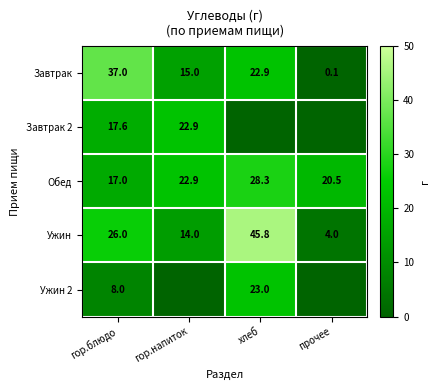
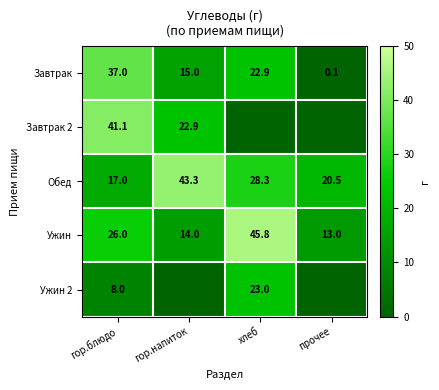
  {
    "Завтрак": {
      "гор.блюдо": 37.0,
      "гор.напиток": 15.0,
      "хлеб": 22.9,
      "прочее": 0.1
    },
    "Завтрак 2": {
-     "гор.блюдо": 17.6,
+     "гор.блюдо": 41.1,
      "гор.напиток": 22.9
    },
    "Обед": {
      "гор.блюдо": 17.0,
-     "гор.напиток": 22.9,
+     "гор.напиток": 43.3,
      "хлеб": 28.3,
      "прочее": 20.5
    },
    "Ужин": {
      "гор.блюдо": 26.0,
      "гор.напиток": 14.0,
      "хлеб": 45.8,
-     "прочее": 4.0
+     "прочее": 13.0
    },
    "Ужин 2": {
      "гор.блюдо": 8.0,
      "хлеб": 23.0
    }
  }
